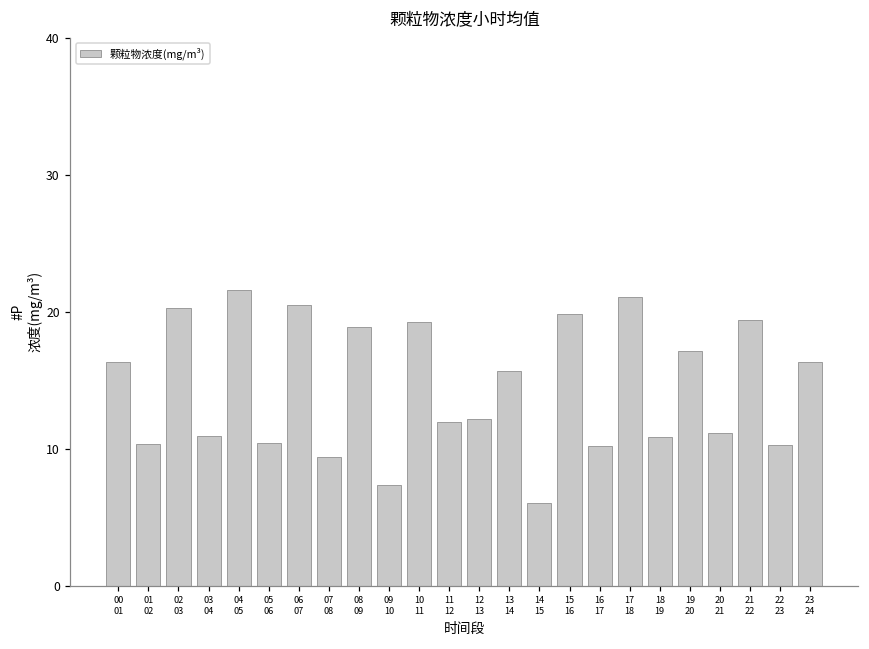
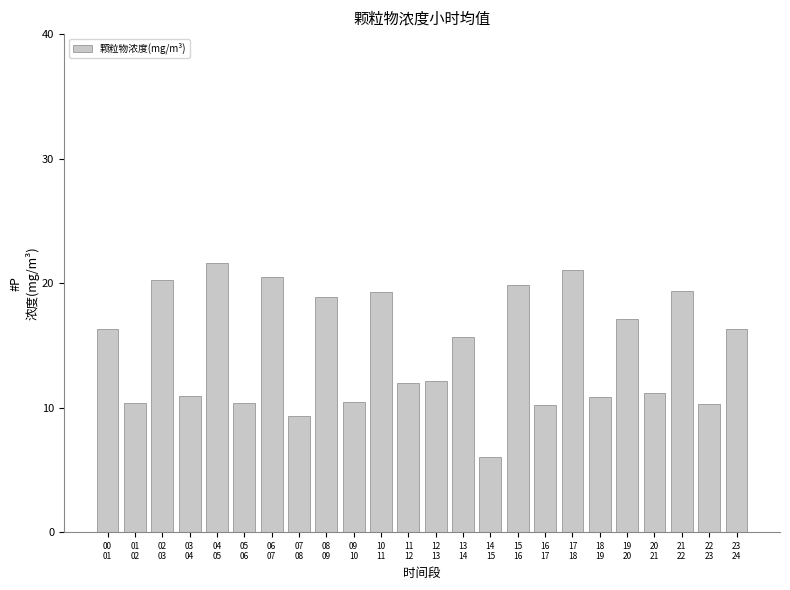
  {
    "00 01": 16.3,
    "01 02": 10.4,
    "02 03": 20.3,
    "03 04": 11.0,
    "04 05": 21.6,
    "05 06": 10.4,
    "06 07": 20.5,
    "07 08": 9.4,
    "08 09": 18.9,
-   "09 10": 7.3,
+   "09 10": 10.5,
    "10 11": 19.3,
    "11 12": 12.0,
    "12 13": 12.1,
    "13 14": 15.7,
    "14 15": 6.0,
    "15 16": 19.9,
    "16 17": 10.2,
    "17 18": 21.1,
    "18 19": 10.8,
    "19 20": 17.1,
    "20 21": 11.2,
    "21 22": 19.4,
    "22 23": 10.3,
    "23 24": 16.4
  }
